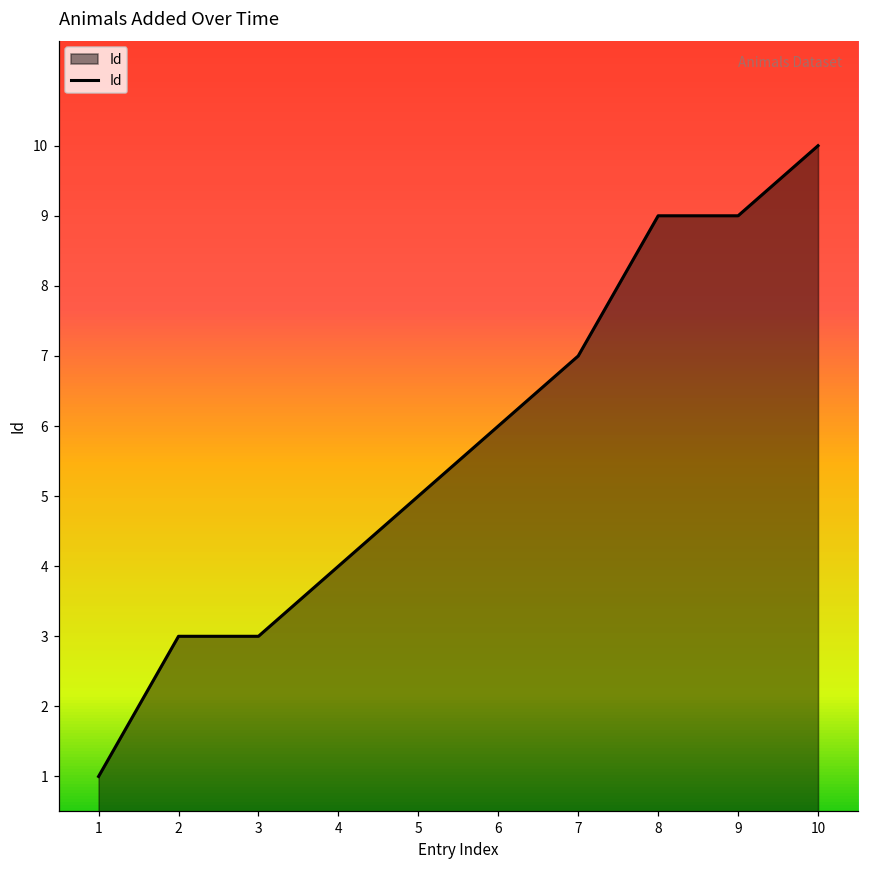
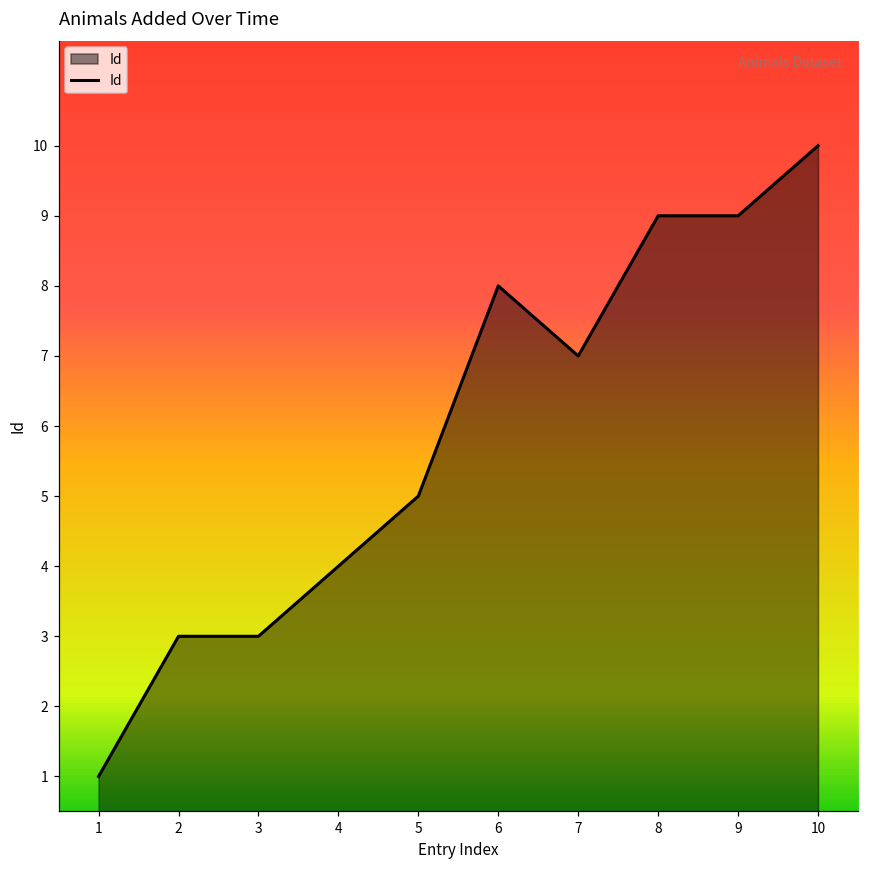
  {
    "1": 1,
    "2": 3,
    "3": 3,
    "4": 4,
    "5": 5,
-   "6": 6,
+   "6": 8,
    "7": 7,
    "8": 9,
    "9": 9,
    "10": 10
  }
